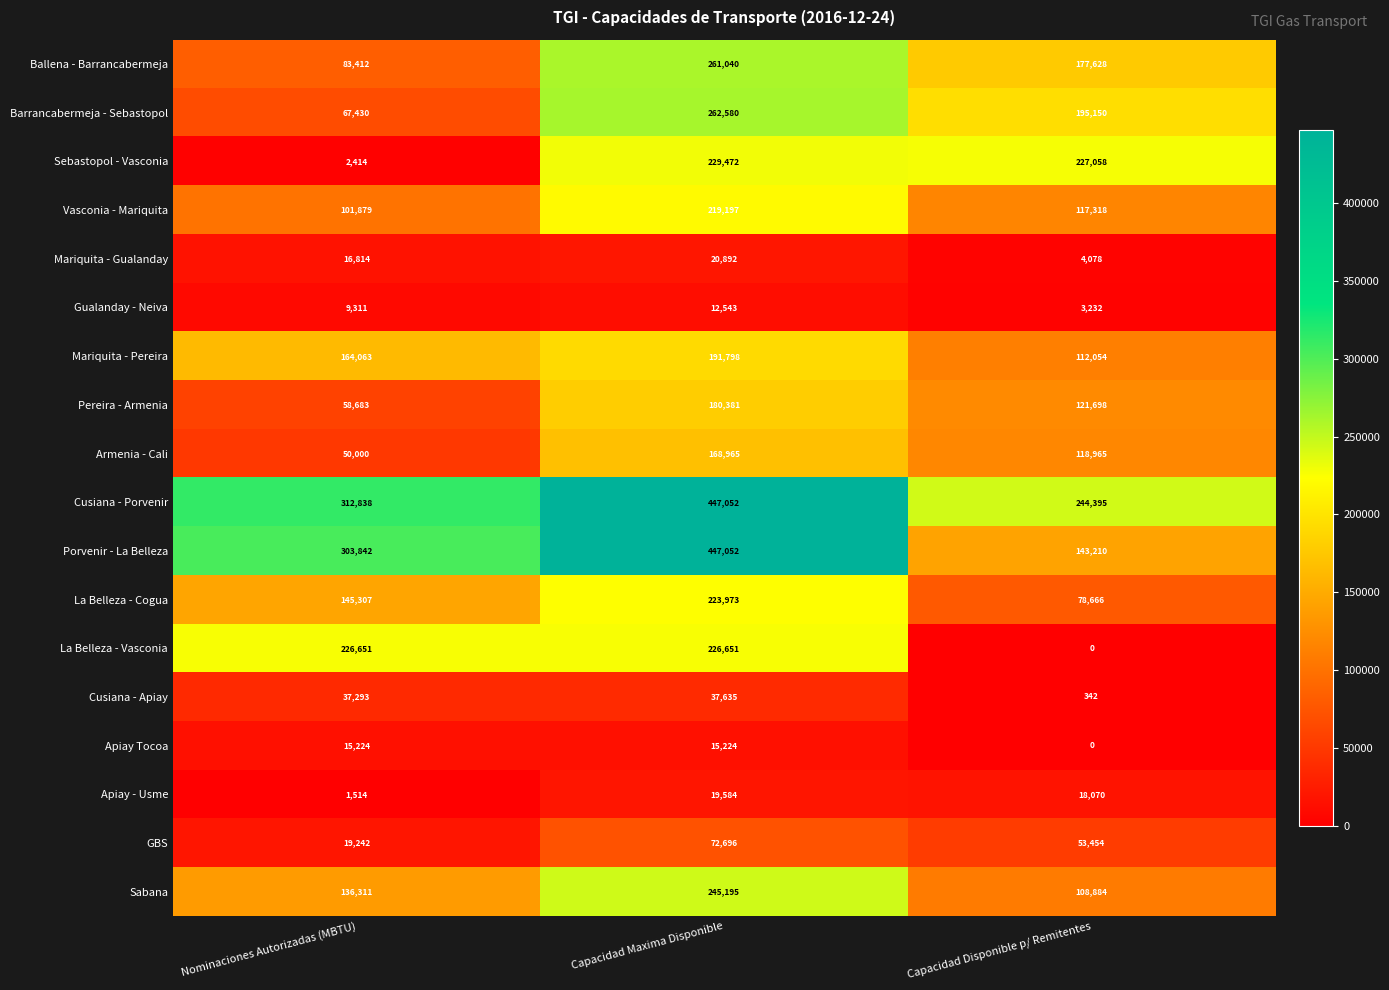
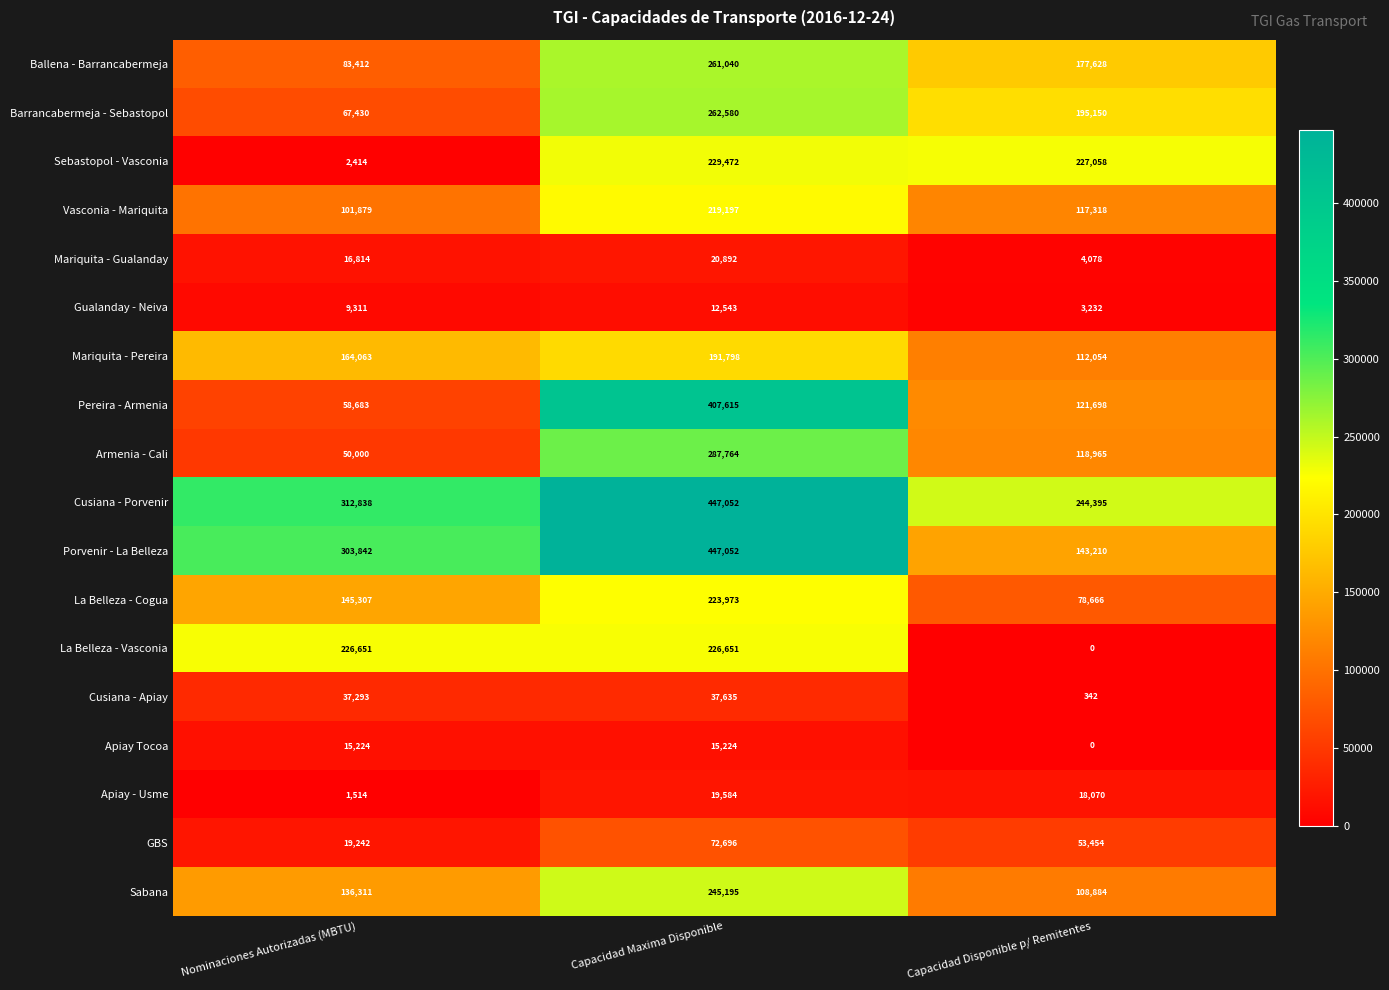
  {
    "Ballena - Barrancabermeja": {
      "Nominaciones Autorizadas (MBTU)": "83,412",
      "Capacidad Maxima Disponible": "261,040",
      "Capacidad Disponible p/ Remitentes": "177,628"
    },
    "Barrancabermeja - Sebastopol": {
      "Nominaciones Autorizadas (MBTU)": "67,430",
      "Capacidad Maxima Disponible": "262,580",
      "Capacidad Disponible p/ Remitentes": "195,150"
    },
    "Sebastopol - Vasconia": {
      "Nominaciones Autorizadas (MBTU)": "2,414",
      "Capacidad Maxima Disponible": "229,472",
      "Capacidad Disponible p/ Remitentes": "227,058"
    },
    "Vasconia - Mariquita": {
      "Nominaciones Autorizadas (MBTU)": "101,879",
      "Capacidad Maxima Disponible": "219,197",
      "Capacidad Disponible p/ Remitentes": "117,318"
    },
    "Mariquita - Gualanday": {
      "Nominaciones Autorizadas (MBTU)": "16,814",
      "Capacidad Maxima Disponible": "20,892",
      "Capacidad Disponible p/ Remitentes": "4,078"
    },
    "Gualanday - Neiva": {
      "Nominaciones Autorizadas (MBTU)": "9,311",
      "Capacidad Maxima Disponible": "12,543",
      "Capacidad Disponible p/ Remitentes": "3,232"
    },
    "Mariquita - Pereira": {
      "Nominaciones Autorizadas (MBTU)": "164,063",
      "Capacidad Maxima Disponible": "191,798",
      "Capacidad Disponible p/ Remitentes": "112,054"
    },
    "Pereira - Armenia": {
      "Nominaciones Autorizadas (MBTU)": "58,683",
-     "Capacidad Maxima Disponible": "180,381",
+     "Capacidad Maxima Disponible": "407,615",
      "Capacidad Disponible p/ Remitentes": "121,698"
    },
    "Armenia - Cali": {
      "Nominaciones Autorizadas (MBTU)": "50,000",
-     "Capacidad Maxima Disponible": "168,965",
+     "Capacidad Maxima Disponible": "287,764",
      "Capacidad Disponible p/ Remitentes": "118,965"
    },
    "Cusiana - Porvenir": {
      "Nominaciones Autorizadas (MBTU)": "312,838",
      "Capacidad Maxima Disponible": "447,052",
      "Capacidad Disponible p/ Remitentes": "244,395"
    },
    "Porvenir - La Belleza": {
      "Nominaciones Autorizadas (MBTU)": "303,842",
      "Capacidad Maxima Disponible": "447,052",
      "Capacidad Disponible p/ Remitentes": "143,210"
    },
    "La Belleza - Cogua": {
      "Nominaciones Autorizadas (MBTU)": "145,307",
      "Capacidad Maxima Disponible": "223,973",
      "Capacidad Disponible p/ Remitentes": "78,666"
    },
    "La Belleza - Vasconia": {
      "Nominaciones Autorizadas (MBTU)": "226,651",
      "Capacidad Maxima Disponible": "226,651",
      "Capacidad Disponible p/ Remitentes": "0"
    },
    "Cusiana - Apiay": {
      "Nominaciones Autorizadas (MBTU)": "37,293",
      "Capacidad Maxima Disponible": "37,635",
      "Capacidad Disponible p/ Remitentes": "342"
    },
    "Apiay Tocoa": {
      "Nominaciones Autorizadas (MBTU)": "15,224",
      "Capacidad Maxima Disponible": "15,224",
      "Capacidad Disponible p/ Remitentes": "0"
    },
    "Apiay - Usme": {
      "Nominaciones Autorizadas (MBTU)": "1,514",
      "Capacidad Maxima Disponible": "19,584",
      "Capacidad Disponible p/ Remitentes": "18,070"
    },
    "GBS": {
      "Nominaciones Autorizadas (MBTU)": "19,242",
      "Capacidad Maxima Disponible": "72,696",
      "Capacidad Disponible p/ Remitentes": "53,454"
    },
    "Sabana": {
      "Nominaciones Autorizadas (MBTU)": "136,311",
      "Capacidad Maxima Disponible": "245,195",
      "Capacidad Disponible p/ Remitentes": "108,884"
    }
  }
